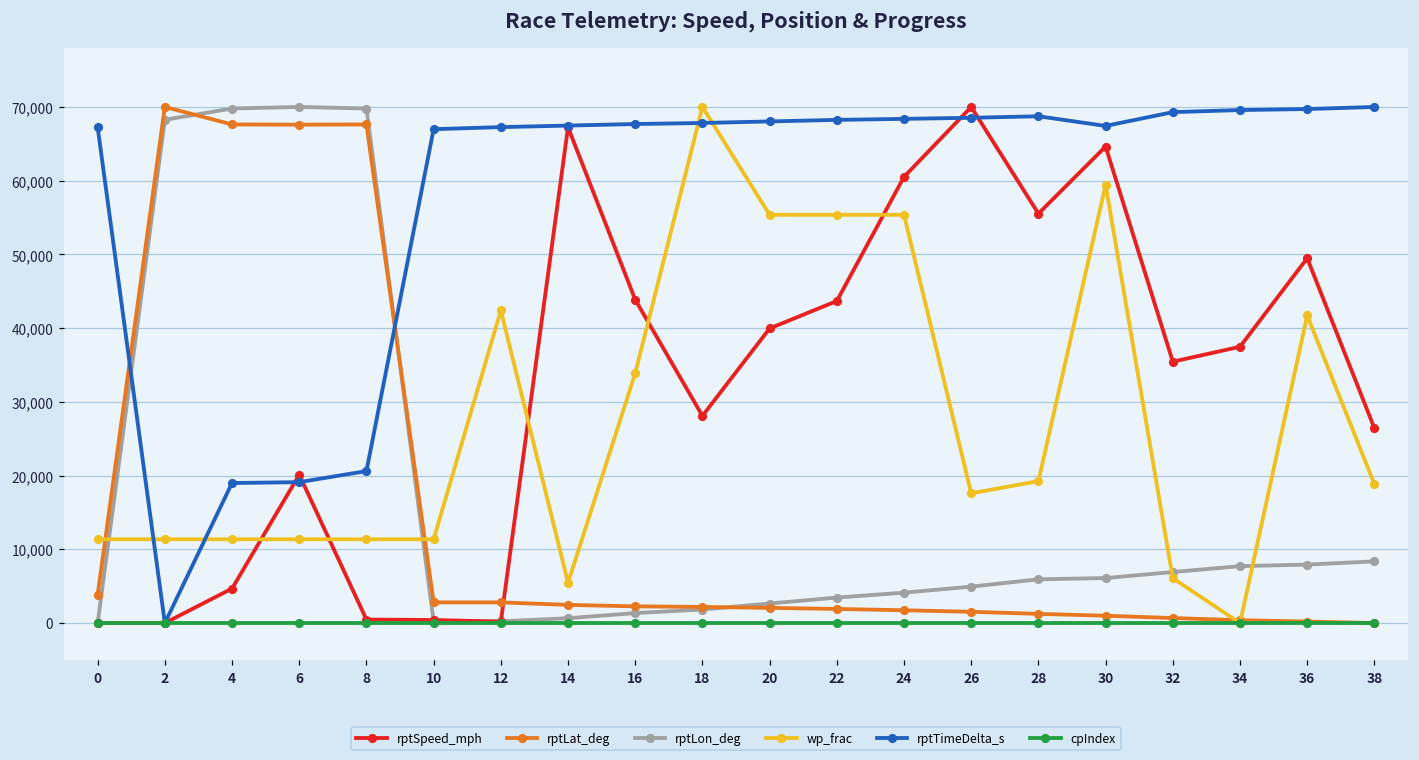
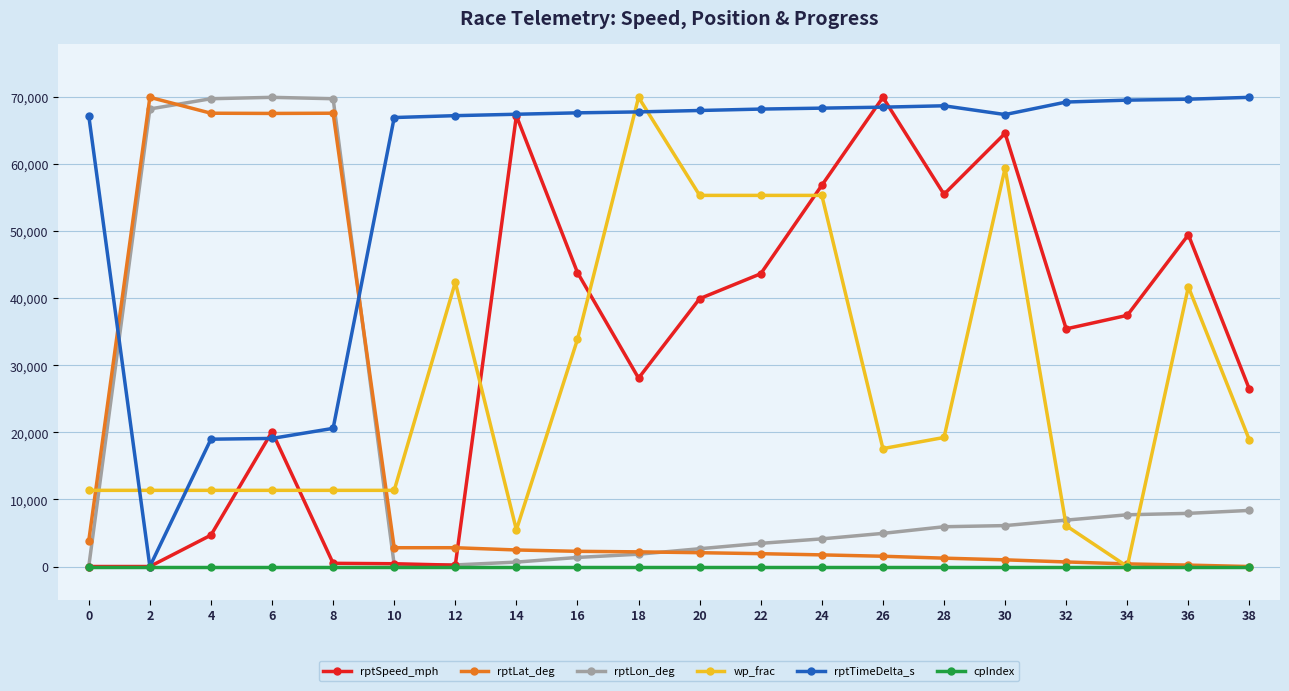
  {
    "rptSpeed_mph": {
      "4": "5,000",
      "6": "20,000",
      "8": "0",
      "16": "44,000",
      "18": "28,000",
      "20": "40,000",
      "22": "44,000",
-     "24": "61,000",
+     "24": "57,000",
      "26": "70,000",
      "28": "56,000",
      "30": "65,000",
      "32": "35,000",
      "34": "37,000",
      "36": "49,000",
      "38": "26,000"
    },
    "rptLat_deg": {
      "0": "4,000",
      "2": "70,000",
      "4": "68,000",
      "6": "68,000",
      "8": "68,000",
      "10": "3,000",
      "12": "3,000",
      "14": "2,000",
      "16": "2,000",
      "20": "2,000",
      "22": "2,000",
      "24": "2,000",
      "26": "2,000",
      "28": "1,000",
      "30": "1,000",
      "32": "1,000",
      "34": "0"
    },
    "rptLon_deg": {
      "2": "68,000",
      "4": "70,000",
      "6": "70,000",
      "8": "70,000",
      "14": "1,000",
      "16": "1,000",
      "20": "3,000",
      "22": "3,000",
      "24": "4,000",
      "26": "5,000",
      "28": "6,000",
      "30": "6,000",
      "32": "7,000",
      "34": "8,000",
      "36": "8,000",
      "38": "8,000"
    },
    "wp_frac": {
      "0": "11,000",
      "2": "11,000",
      "4": "11,000",
      "6": "11,000",
      "8": "11,000",
      "10": "11,000",
      "12": "42,000",
      "14": "5,000",
      "16": "34,000",
      "18": "70,000",
      "20": "55,000",
      "22": "55,000",
      "24": "55,000",
      "26": "18,000",
      "28": "19,000",
      "30": "59,000",
      "32": "6,000",
      "36": "42,000",
      "38": "19,000"
    },
    "rptTimeDelta_s": {
      "0": "67,000",
      "4": "19,000",
      "6": "19,000",
      "8": "21,000",
      "10": "67,000",
      "12": "67,000",
      "16": "68,000",
      "18": "68,000",
      "20": "68,000",
      "22": "68,000",
      "24": "68,000",
      "26": "69,000",
      "28": "69,000",
      "30": "67,000",
      "32": "69,000",
      "34": "70,000",
      "36": "70,000",
      "38": "70,000"
    },
    "cpIndex": {
      "4": "0",
      "6": "0",
      "8": "0",
      "14": "0",
      "16": "0",
      "18": "0",
      "20": "0",
      "22": "0",
      "24": "0",
      "26": "0",
      "28": "0",
      "30": "0",
      "32": "0"
    }
  }
